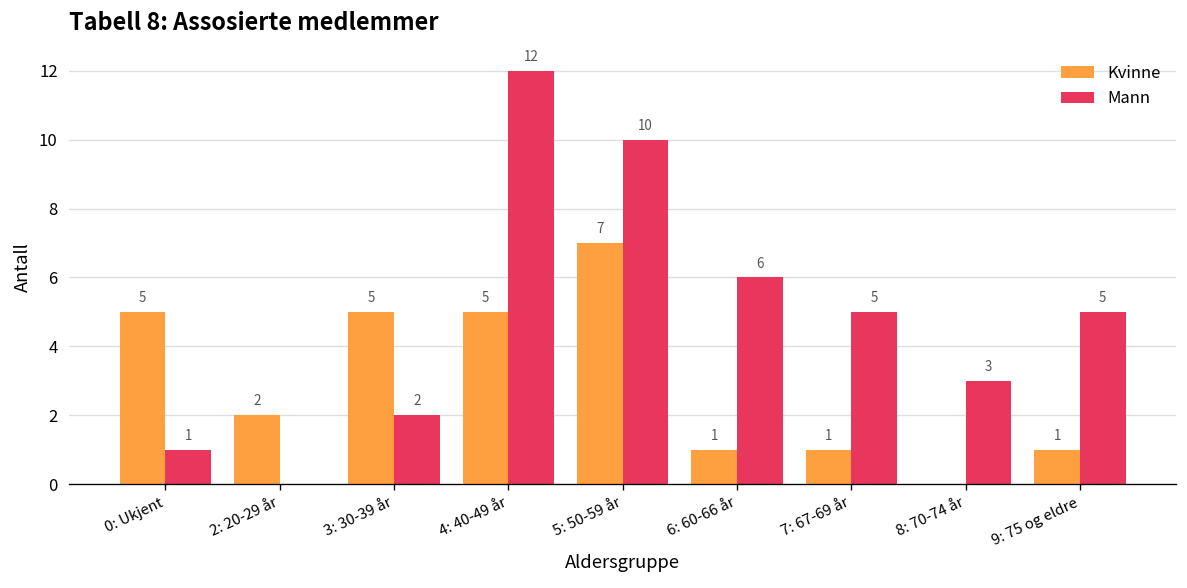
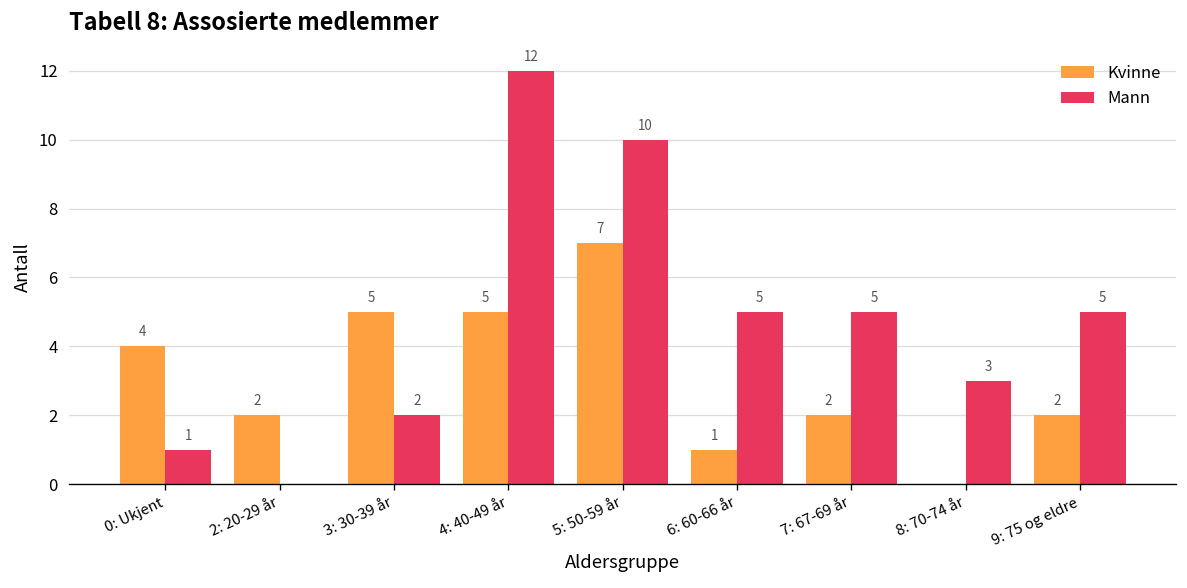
  {
    "Kvinne": {
-     "0: Ukjent": 5,
+     "0: Ukjent": 4,
      "2: 20-29 år": 2,
      "3: 30-39 år": 5,
      "4: 40-49 år": 5,
      "5: 50-59 år": 7,
      "6: 60-66 år": 1,
-     "7: 67-69 år": 1,
-     "9: 75 og eldre": 1
+     "7: 67-69 år": 2,
+     "9: 75 og eldre": 2
    },
    "Mann": {
      "0: Ukjent": 1,
      "3: 30-39 år": 2,
      "4: 40-49 år": 12,
      "5: 50-59 år": 10,
-     "6: 60-66 år": 6,
+     "6: 60-66 år": 5,
      "7: 67-69 år": 5,
      "8: 70-74 år": 3,
      "9: 75 og eldre": 5
    }
  }
